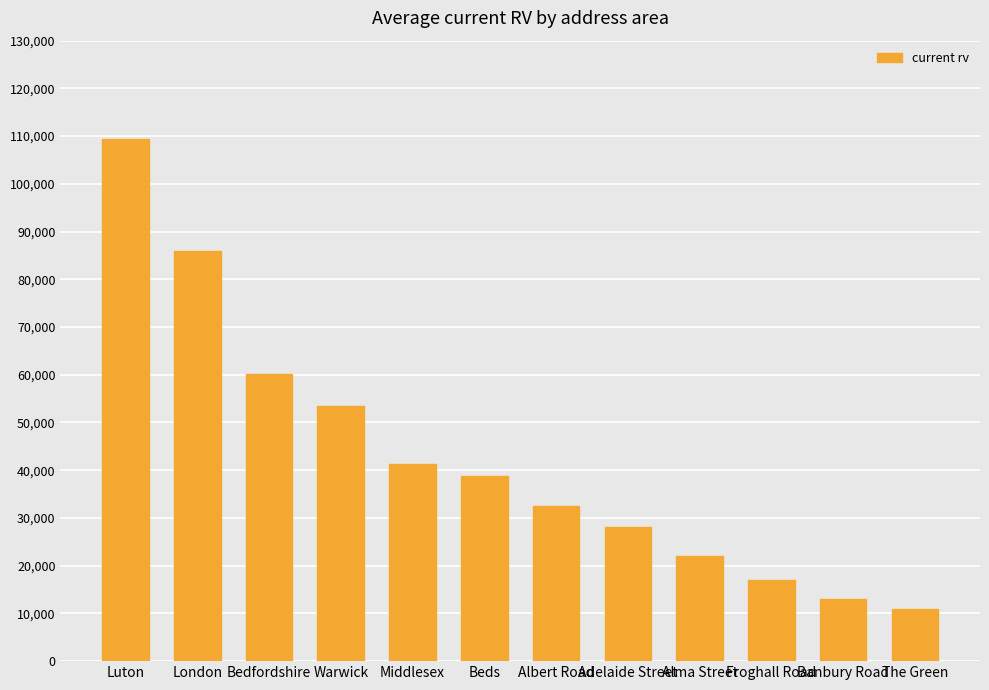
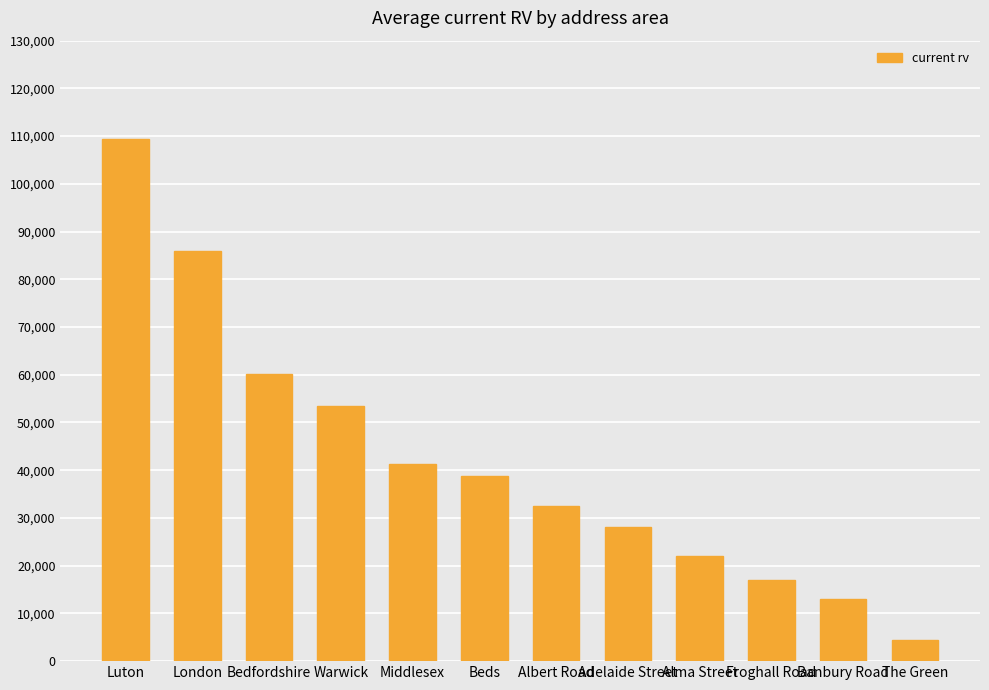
  {
    "Luton": "109,000",
    "London": "86,000",
    "Bedfordshire": "60,000",
    "Warwick": "53,000",
    "Middlesex": "41,000",
    "Beds": "39,000",
-   "The Green": "11,000"
+   "The Green": "5,000"
  }
